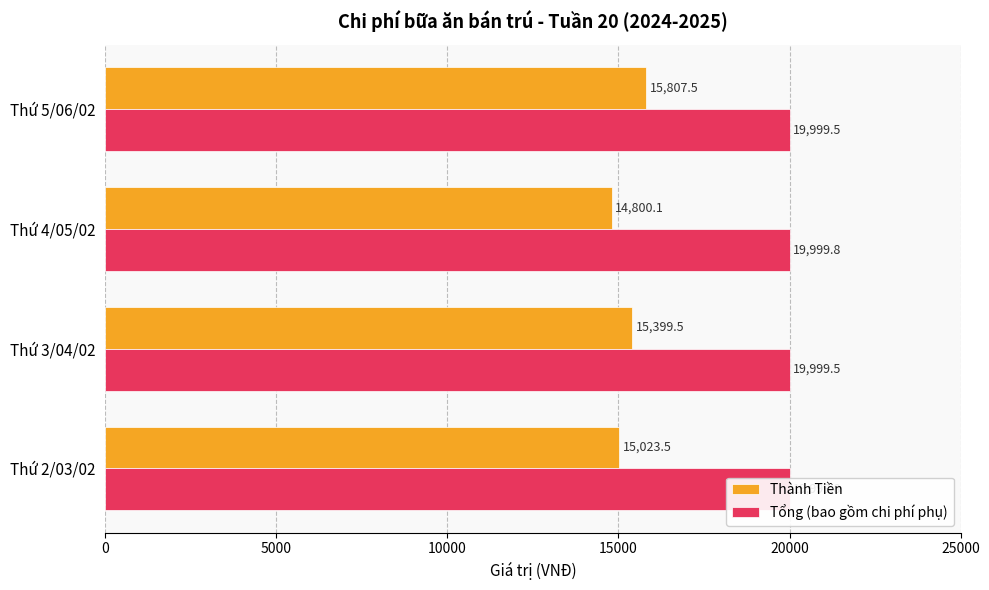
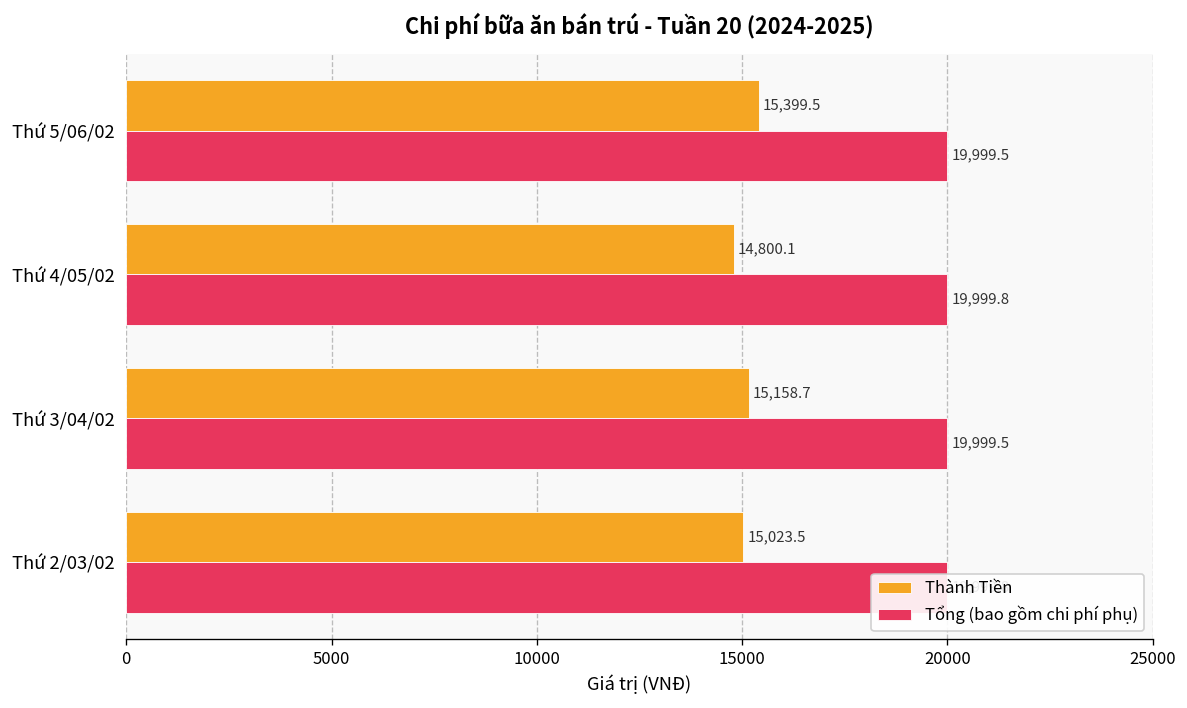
  {
    "Thành Tiền": {
-     "Thứ 5/06/02": "15,807.5",
+     "Thứ 5/06/02": "15,399.5",
      "Thứ 4/05/02": "14,800.1",
-     "Thứ 3/04/02": "15,399.5",
+     "Thứ 3/04/02": "15,158.7",
      "Thứ 2/03/02": "15,023.5"
    },
    "Tổng (bao gồm chi phí phụ)": {
      "Thứ 5/06/02": "19,999.5",
      "Thứ 4/05/02": "19,999.8",
      "Thứ 3/04/02": "19,999.5"
    }
  }
